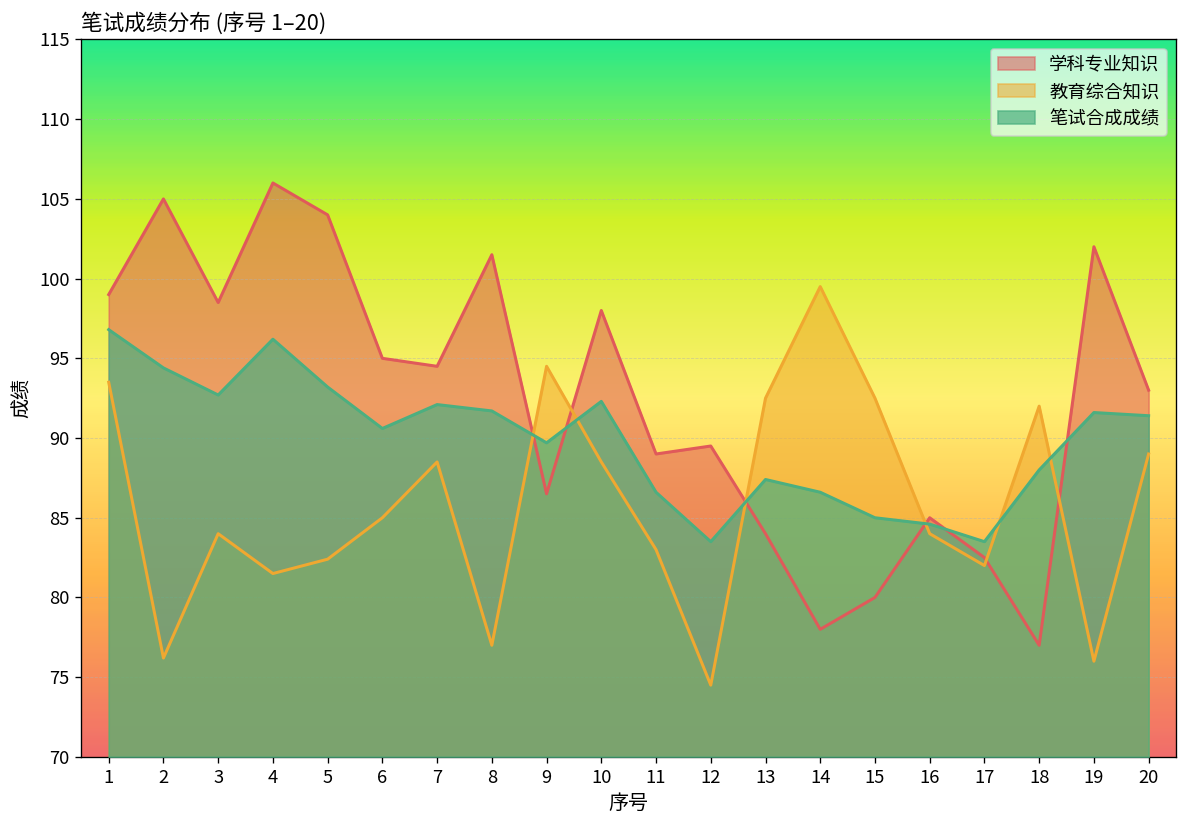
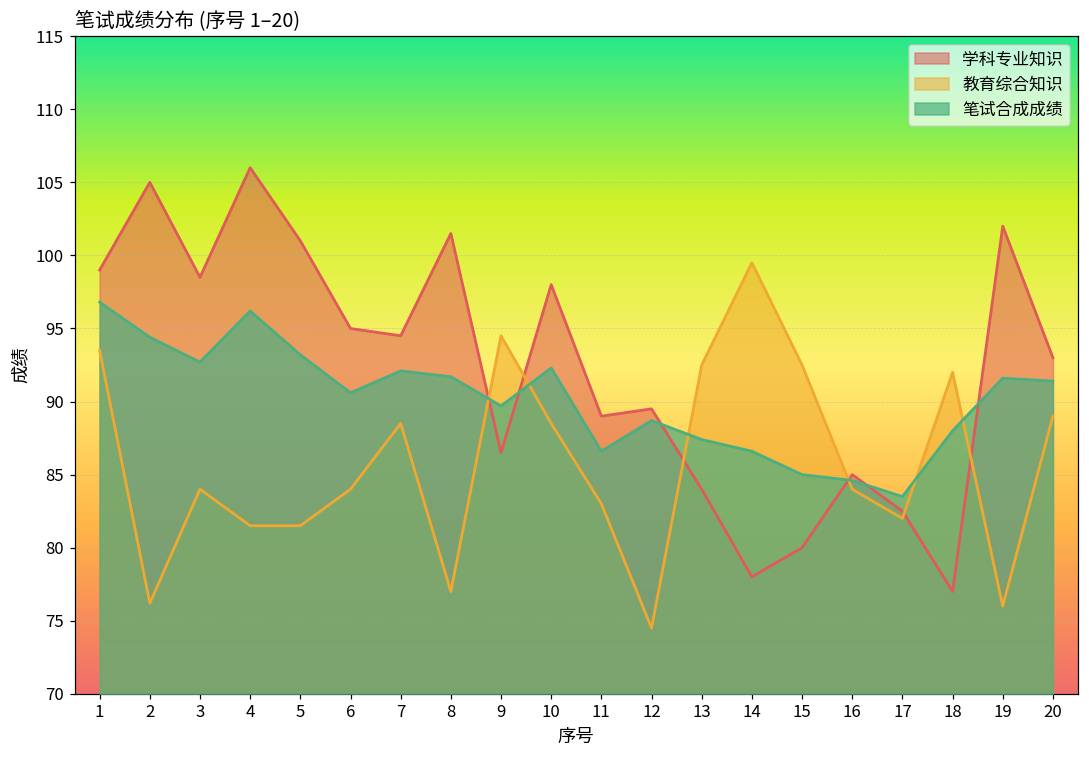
  {
    "学科专业知识": {
      "1": 99,
      "2": 105,
      "3": 98.5,
      "4": 106,
-     "5": 104,
+     "5": 101,
      "6": 95,
      "7": 94.5,
      "8": 101.5,
      "9": 86.5,
      "10": 98,
      "11": 89,
      "12": 89.5,
      "13": 84,
      "14": 78,
      "15": 80,
      "16": 85,
      "17": 82.5,
      "18": 77,
      "19": 102,
      "20": 93
    },
    "教育综合知识": {
      "1": 93.5,
      "2": 76.2,
      "3": 84.0,
      "4": 81.5,
-     "5": 82.4,
-     "6": 85,
+     "5": 81.5,
+     "6": 84,
      "7": 88.5,
      "8": 77.0,
      "9": 94.5,
      "10": 88.5,
      "11": 83.0,
      "12": 74.5,
      "13": 92.5,
      "14": 99.5,
      "15": 92.5,
      "16": 84.0,
      "17": 82.0,
      "18": 92.0,
      "19": 76.0,
      "20": 89.0
    },
    "笔试合成成绩": {
      "1": 96.8,
      "2": 94.4,
      "3": 92.7,
      "4": 96.2,
      "5": 93.2,
      "6": 90.6,
      "7": 92.1,
      "8": 91.7,
      "9": 89.7,
      "10": 92.3,
      "11": 86.6,
-     "12": 83.5,
+     "12": 88.7,
      "13": 87.4,
      "14": 86.6,
      "15": 85.0,
      "16": 84.6,
      "17": 83.5,
      "18": 88.0,
      "19": 91.6,
      "20": 91.4
    }
  }
